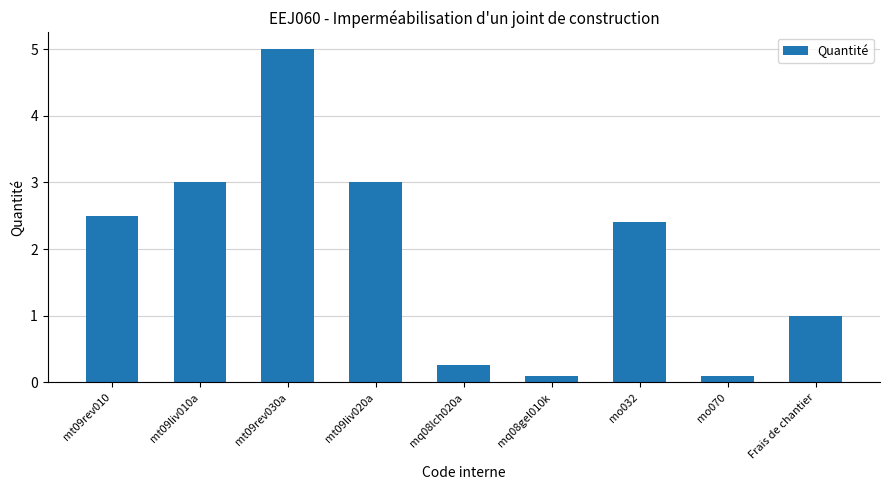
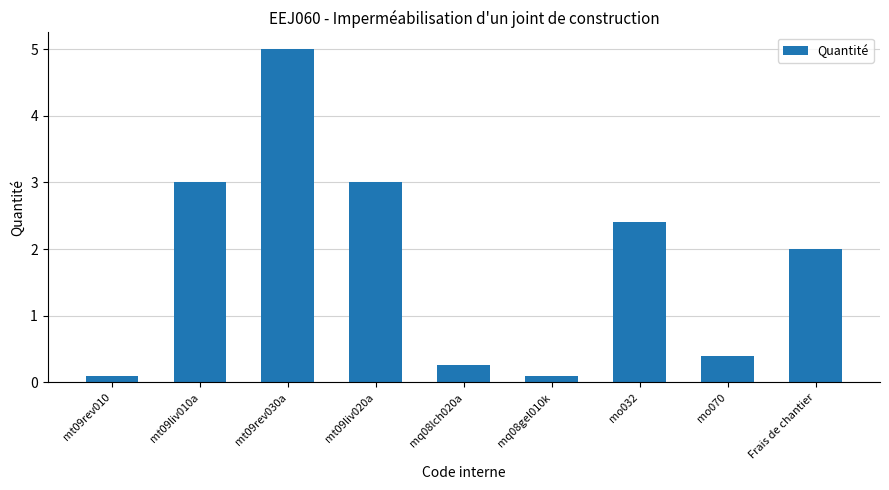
  {
-   "mt09rev010": 2.5,
+   "mt09rev010": 0.1,
    "mt09liv010a": 3.0,
    "mt09rev030a": 5.0,
    "mt09liv020a": 3.0,
    "mq08lch020a": 0.3,
    "mq08gel010k": 0.1,
    "mo032": 2.4,
-   "mo070": 0.1,
-   "Frais de chantier": 1
+   "mo070": 0.4,
+   "Frais de chantier": 2
  }
